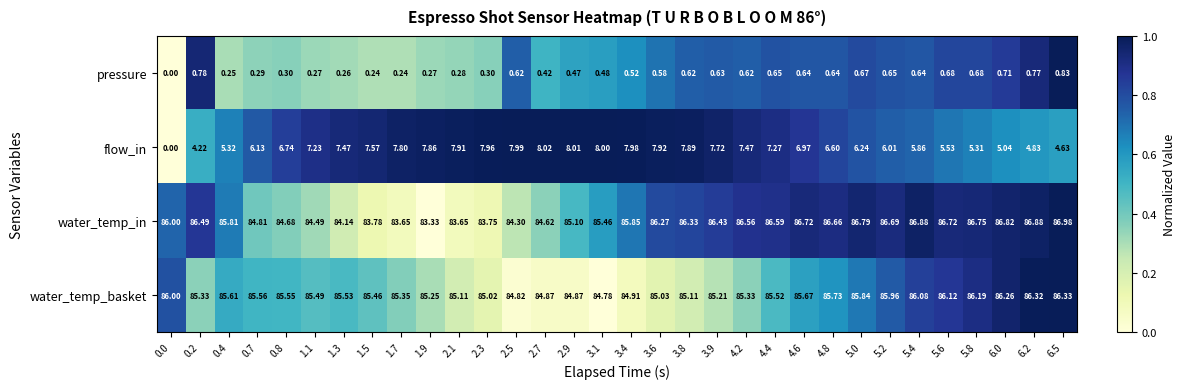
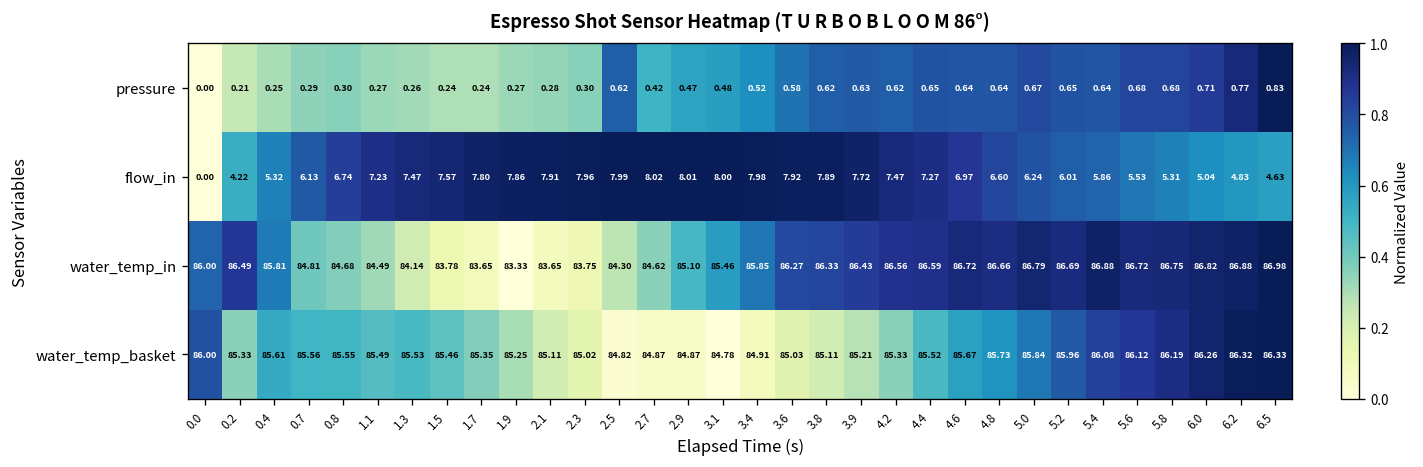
  {
    "pressure": {
      "0.0": 0.00,
-     "0.2": 0.78,
+     "0.2": 0.21,
      "0.4": 0.25,
      "0.7": 0.29,
      "0.8": 0.30,
      "1.1": 0.27,
      "1.3": 0.26,
      "1.5": 0.24,
      "1.7": 0.24,
      "1.9": 0.27,
      "2.1": 0.28,
      "2.3": 0.30,
      "2.5": 0.62,
      "2.7": 0.42,
      "2.9": 0.47,
      "3.1": 0.48,
      "3.4": 0.52,
      "3.6": 0.58,
      "3.8": 0.62,
      "3.9": 0.63,
      "4.2": 0.62,
      "4.4": 0.65,
      "4.6": 0.64,
      "4.8": 0.64,
      "5.0": 0.67,
      "5.2": 0.65,
      "5.4": 0.64,
      "5.6": 0.68,
      "5.8": 0.68,
      "6.0": 0.71,
      "6.2": 0.77,
      "6.5": 0.83
    },
    "flow_in": {
      "0.0": 0.00,
      "0.2": 4.22,
      "0.4": 5.32,
      "0.7": 6.13,
      "0.8": 6.74,
      "1.1": 7.23,
      "1.3": 7.47,
      "1.5": 7.57,
      "1.7": 7.80,
      "1.9": 7.86,
      "2.1": 7.91,
      "2.3": 7.96,
      "2.5": 7.99,
      "2.7": 8.02,
      "2.9": 8.01,
      "3.1": 8.00,
      "3.4": 7.98,
      "3.6": 7.92,
      "3.8": 7.89,
      "3.9": 7.72,
      "4.2": 7.47,
      "4.4": 7.27,
      "4.6": 6.97,
      "4.8": 6.60,
      "5.0": 6.24,
      "5.2": 6.01,
      "5.4": 5.86,
      "5.6": 5.53,
      "5.8": 5.31,
      "6.0": 5.04,
      "6.2": 4.83,
      "6.5": 4.63
    },
    "water_temp_in": {
      "0.0": 86.00,
      "0.2": 86.49,
      "0.4": 85.81,
      "0.7": 84.81,
      "0.8": 84.68,
      "1.1": 84.49,
      "1.3": 84.14,
      "1.5": 83.78,
      "1.7": 83.65,
      "1.9": 83.33,
      "2.1": 83.65,
      "2.3": 83.75,
      "2.5": 84.30,
      "2.7": 84.62,
      "2.9": 85.10,
      "3.1": 85.46,
      "3.4": 85.85,
      "3.6": 86.27,
      "3.8": 86.33,
      "3.9": 86.43,
      "4.2": 86.56,
      "4.4": 86.59,
      "4.6": 86.72,
      "4.8": 86.66,
      "5.0": 86.79,
      "5.2": 86.69,
      "5.4": 86.88,
      "5.6": 86.72,
      "5.8": 86.75,
      "6.0": 86.82,
      "6.2": 86.88,
      "6.5": 86.98
    },
    "water_temp_basket": {
      "0.0": 86.00,
      "0.2": 85.33,
      "0.4": 85.61,
      "0.7": 85.56,
      "0.8": 85.55,
      "1.1": 85.49,
      "1.3": 85.53,
      "1.5": 85.46,
      "1.7": 85.35,
      "1.9": 85.25,
      "2.1": 85.11,
      "2.3": 85.02,
      "2.5": 84.82,
      "2.7": 84.87,
      "2.9": 84.87,
      "3.1": 84.78,
      "3.4": 84.91,
      "3.6": 85.03,
      "3.8": 85.11,
      "3.9": 85.21,
      "4.2": 85.33,
      "4.4": 85.52,
      "4.6": 85.67,
      "4.8": 85.73,
      "5.0": 85.84,
      "5.2": 85.96,
      "5.4": 86.08,
      "5.6": 86.12,
      "5.8": 86.19,
      "6.0": 86.26,
      "6.2": 86.32,
      "6.5": 86.33
    }
  }
